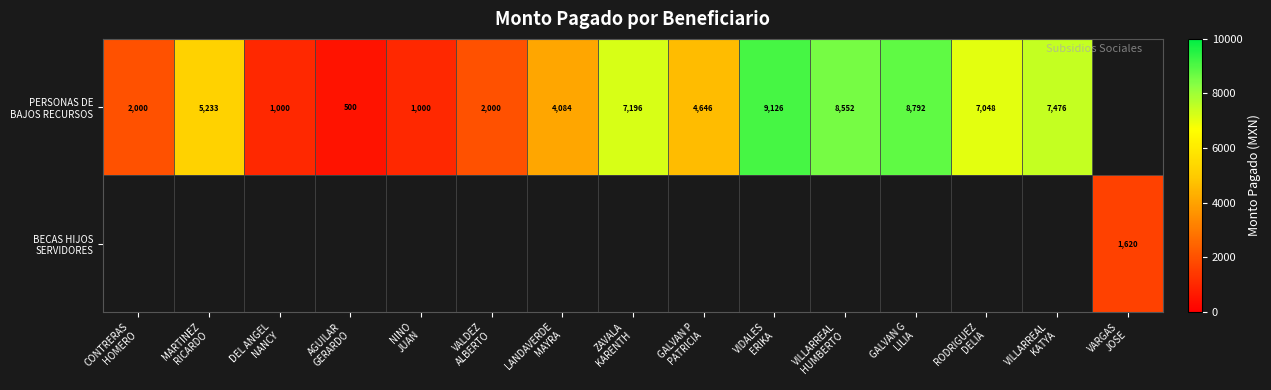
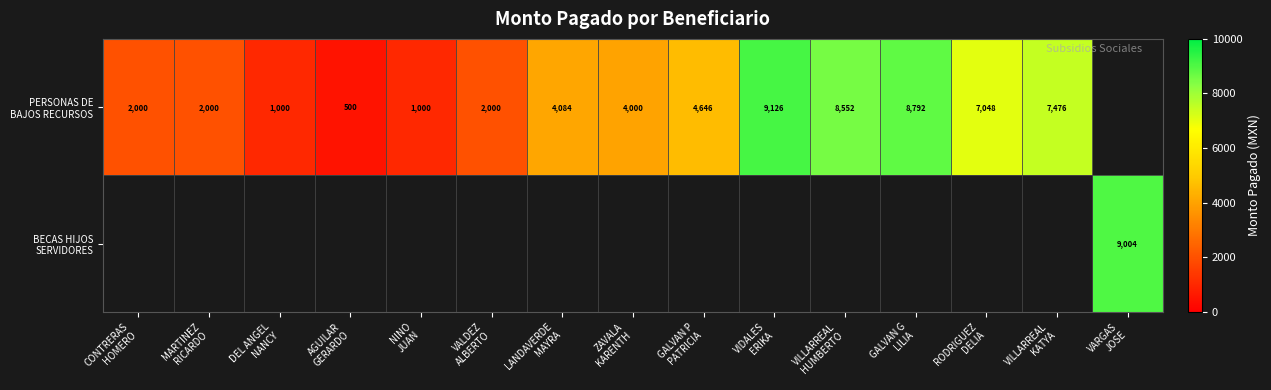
  {
    "PERSONAS DE BAJOS RECURSOS": {
      "CONTRERAS HOMERO": "2,000",
-     "MARTINEZ RICARDO": "5,233",
+     "MARTINEZ RICARDO": "2,000",
      "DEL ANGEL NANCY": "1,000",
      "AGUILAR GERARDO": "500",
      "NINO JUAN": "1,000",
      "VALDEZ ALBERTO": "2,000",
      "LANDAVERDE MAYRA": "4,084",
-     "ZAVALA KARENTH": "7,196",
+     "ZAVALA KARENTH": "4,000",
      "GALVAN P PATRICIA": "4,646",
      "VIDALES ERIKA": "9,126",
      "VILLARREAL HUMBERTO": "8,552",
      "GALVAN G LILIA": "8,792",
      "RODRIGUEZ DELIA": "7,048",
      "VILLARREAL KATYA": "7,476"
    },
    "BECAS HIJOS SERVIDORES": {
-     "VARGAS JOSE": "1,620"
+     "VARGAS JOSE": "9,004"
    }
  }
